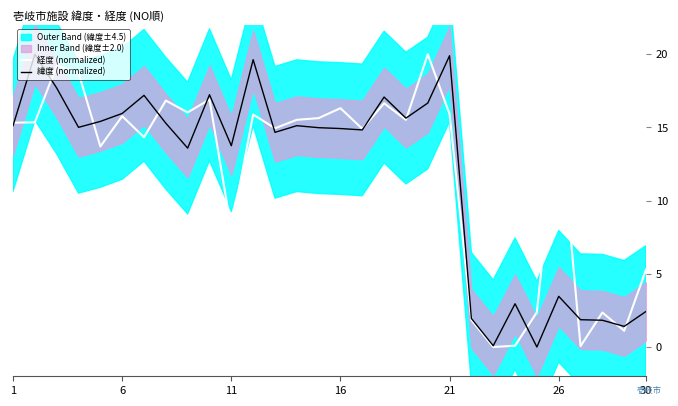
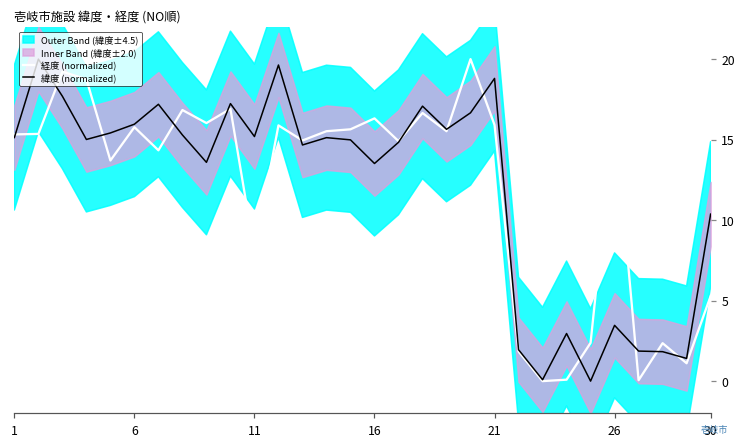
  {
    "経度 (normalized)": {
      "1": 15.3,
      "6": 15.8,
      "11": 8.0,
      "16": 16.3,
      "21": 15.9,
      "26": 16.6,
      "30": 5.3
    },
    "緯度 (normalized)": {
      "1": 15.1,
      "6": 16.0,
-     "11": 13.8,
-     "16": 14.9,
-     "21": 19.9,
+     "11": 15.2,
+     "16": 13.5,
+     "21": 18.8,
      "26": 3.5,
-     "30": 2.4
+     "30": 10.4
    }
  }
